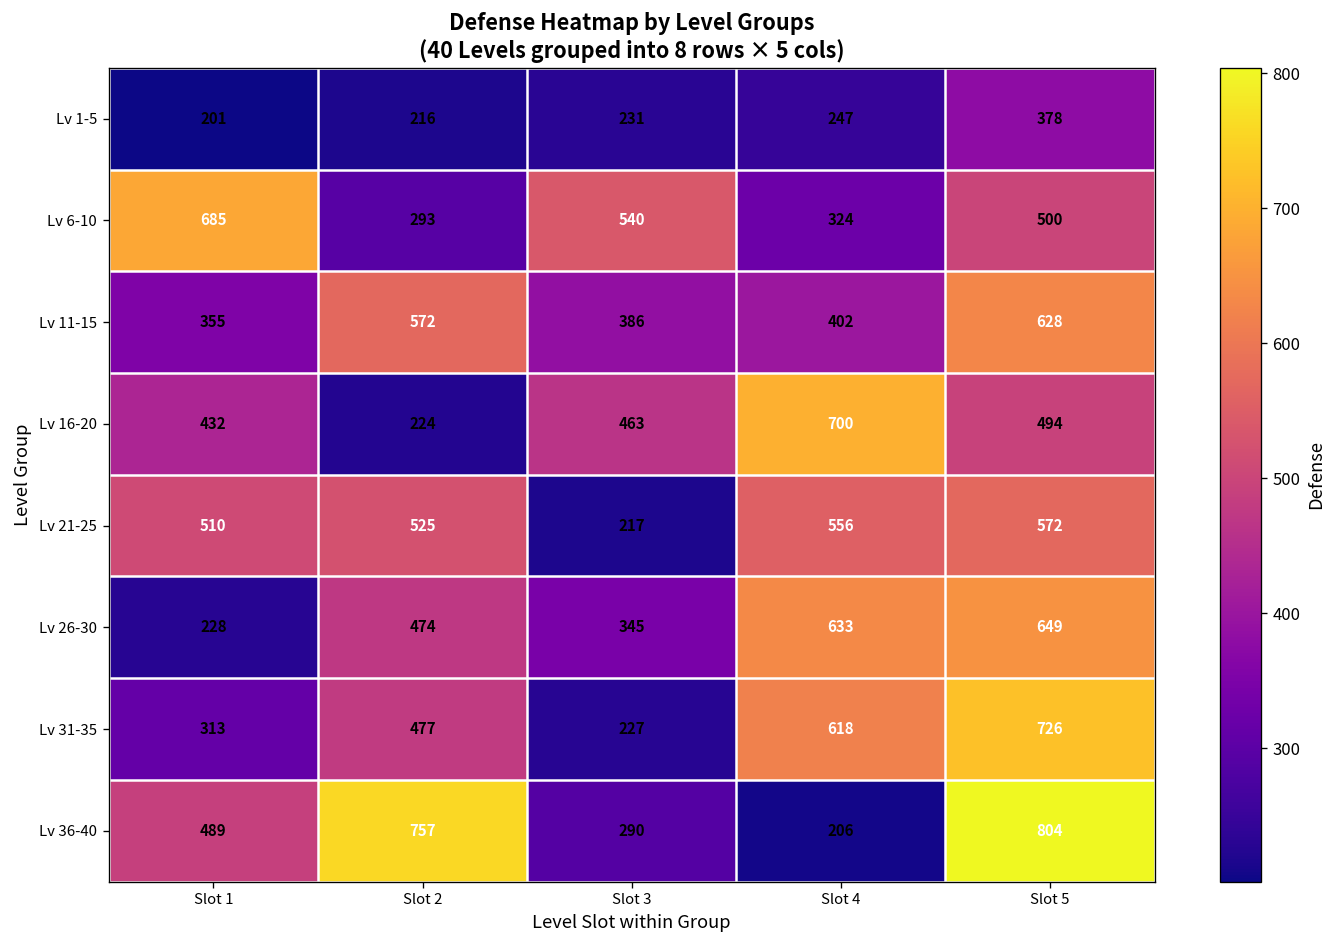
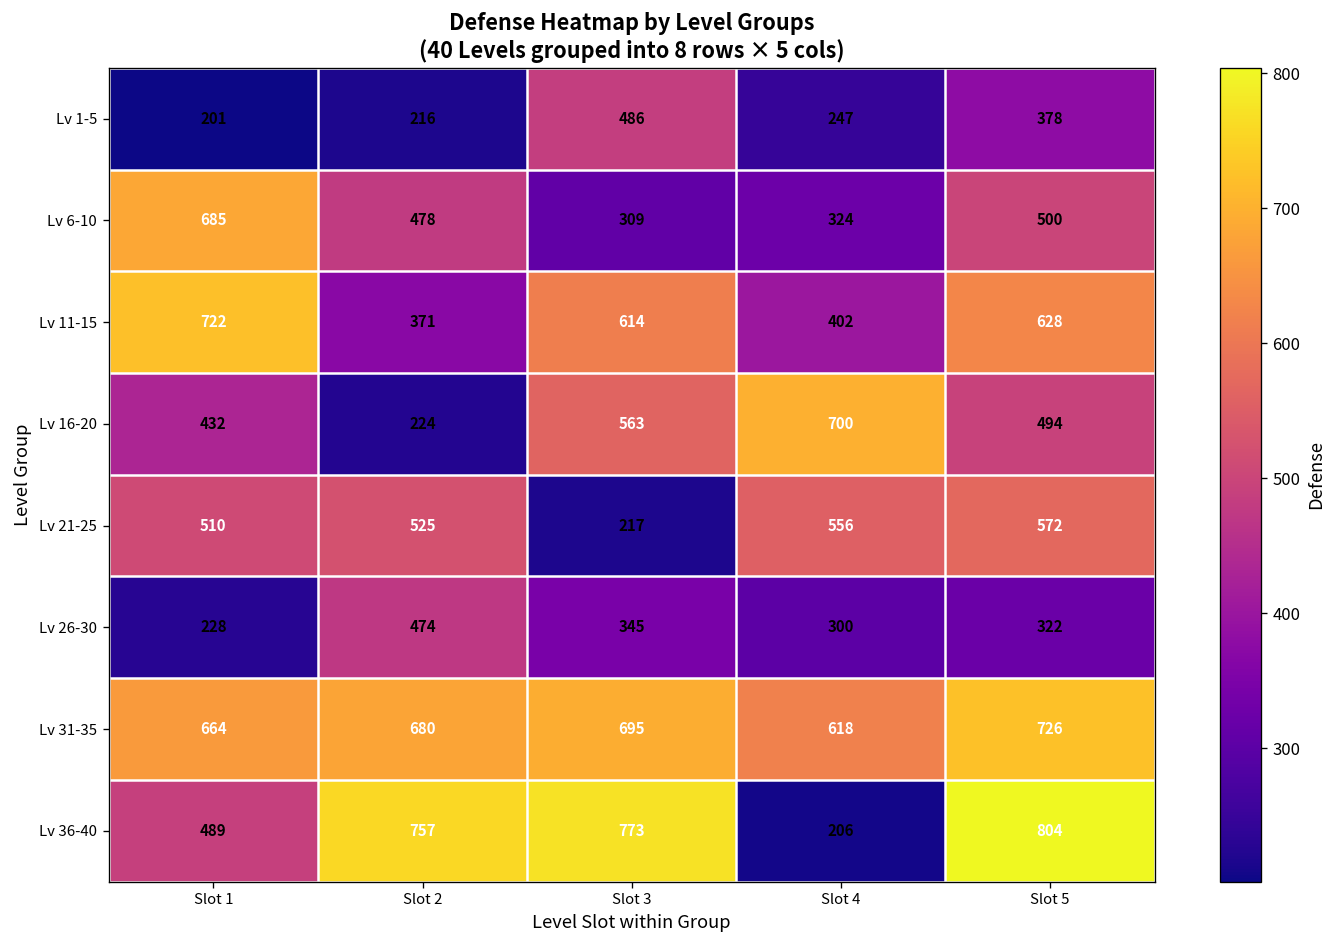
  {
    "Lv 1-5": {
      "Slot 1": 201,
      "Slot 2": 216,
-     "Slot 3": 231,
+     "Slot 3": 486,
      "Slot 4": 247,
      "Slot 5": 378
    },
    "Lv 6-10": {
      "Slot 1": 685,
-     "Slot 2": 293,
-     "Slot 3": 540,
+     "Slot 2": 478,
+     "Slot 3": 309,
      "Slot 4": 324,
      "Slot 5": 500
    },
    "Lv 11-15": {
-     "Slot 1": 355,
-     "Slot 2": 572,
-     "Slot 3": 386,
+     "Slot 1": 722,
+     "Slot 2": 371,
+     "Slot 3": 614,
      "Slot 4": 402,
      "Slot 5": 628
    },
    "Lv 16-20": {
      "Slot 1": 432,
      "Slot 2": 224,
-     "Slot 3": 463,
+     "Slot 3": 563,
      "Slot 4": 700,
      "Slot 5": 494
    },
    "Lv 21-25": {
      "Slot 1": 510,
      "Slot 2": 525,
      "Slot 3": 217,
      "Slot 4": 556,
      "Slot 5": 572
    },
    "Lv 26-30": {
      "Slot 1": 228,
      "Slot 2": 474,
      "Slot 3": 345,
-     "Slot 4": 633,
-     "Slot 5": 649
+     "Slot 4": 300,
+     "Slot 5": 322
    },
    "Lv 31-35": {
-     "Slot 1": 313,
-     "Slot 2": 477,
-     "Slot 3": 227,
+     "Slot 1": 664,
+     "Slot 2": 680,
+     "Slot 3": 695,
      "Slot 4": 618,
      "Slot 5": 726
    },
    "Lv 36-40": {
      "Slot 1": 489,
      "Slot 2": 757,
-     "Slot 3": 290,
+     "Slot 3": 773,
      "Slot 4": 206,
      "Slot 5": 804
    }
  }
